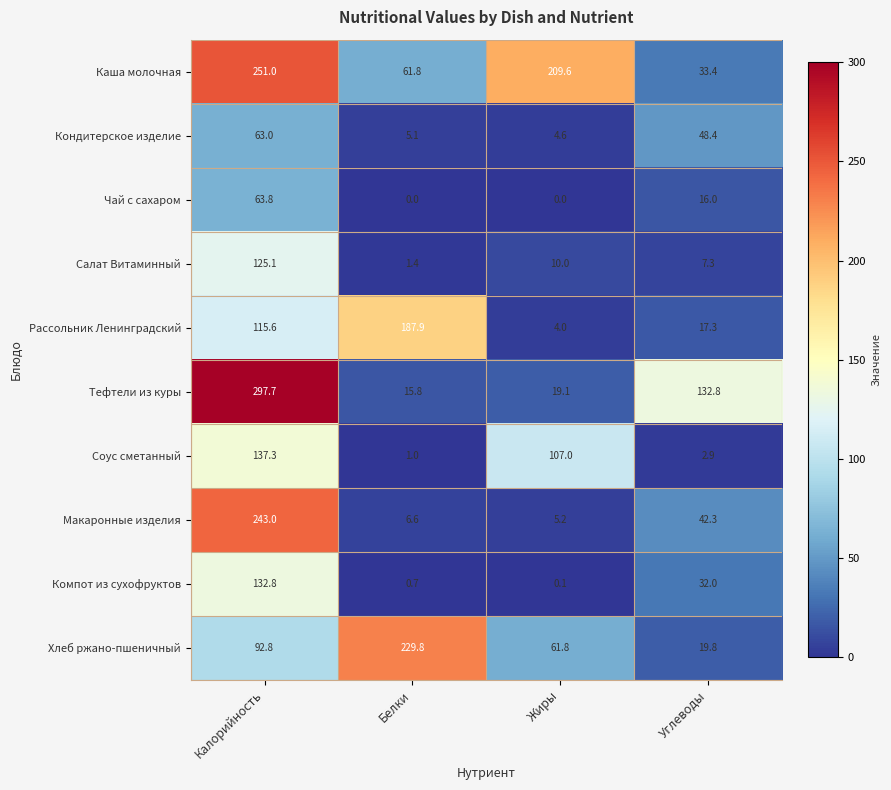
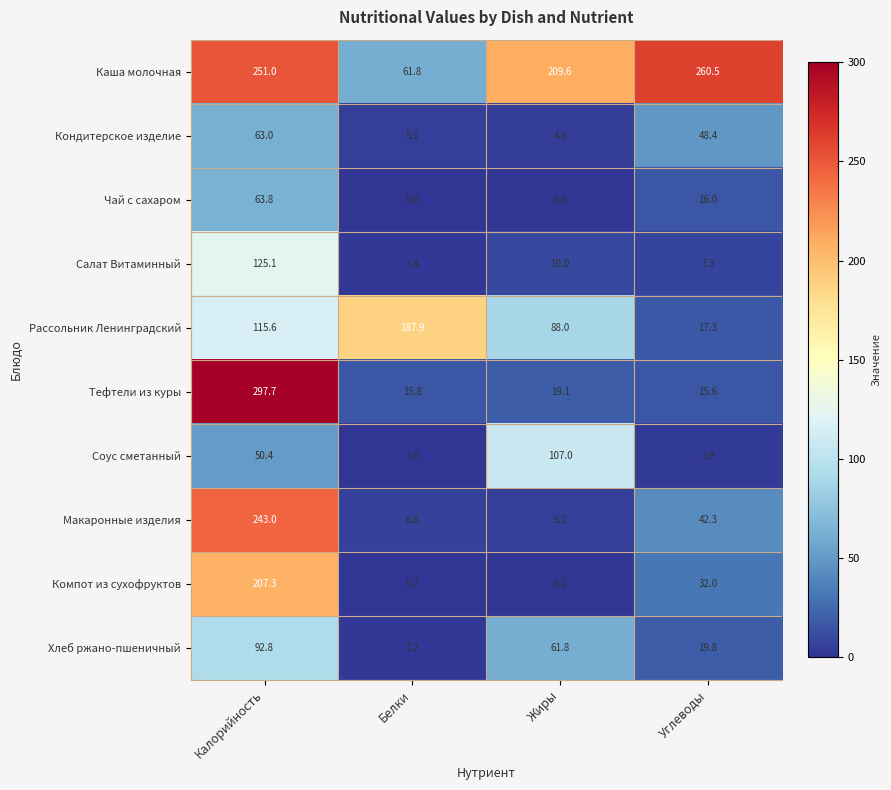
  {
    "Каша молочная": {
      "Калорийность": 251.0,
      "Белки": 61.8,
      "Жиры": 209.6,
-     "Углеводы": 33.4
+     "Углеводы": 260.5
    },
    "Кондитерское изделие": {
      "Калорийность": 63.0,
      "Белки": 5.1,
      "Жиры": 4.6,
      "Углеводы": 48.4
    },
    "Чай с сахаром": {
      "Калорийность": 63.8,
      "Белки": 0.0,
      "Жиры": 0.0,
      "Углеводы": 16.0
    },
    "Салат Витаминный": {
      "Калорийность": 125.1,
      "Белки": 1.4,
      "Жиры": 10.0,
      "Углеводы": 7.3
    },
    "Рассольник Ленинградский": {
      "Калорийность": 115.6,
      "Белки": 187.9,
-     "Жиры": 4.0,
+     "Жиры": 88.0,
      "Углеводы": 17.3
    },
    "Тефтели из куры": {
      "Калорийность": 297.7,
      "Белки": 15.8,
      "Жиры": 19.1,
-     "Углеводы": 132.8
+     "Углеводы": 15.6
    },
    "Соус сметанный": {
-     "Калорийность": 137.3,
+     "Калорийность": 50.4,
      "Белки": 1.0,
      "Жиры": 107.0,
      "Углеводы": 2.9
    },
    "Макаронные изделия": {
      "Калорийность": 243.0,
      "Белки": 6.6,
      "Жиры": 5.2,
      "Углеводы": 42.3
    },
    "Компот из сухофруктов": {
-     "Калорийность": 132.8,
+     "Калорийность": 207.3,
      "Белки": 0.7,
      "Жиры": 0.1,
      "Углеводы": 32.0
    },
    "Хлеб ржано-пшеничный": {
      "Калорийность": 92.8,
-     "Белки": 229.8,
+     "Белки": 2.2,
      "Жиры": 61.8,
      "Углеводы": 19.8
    }
  }
